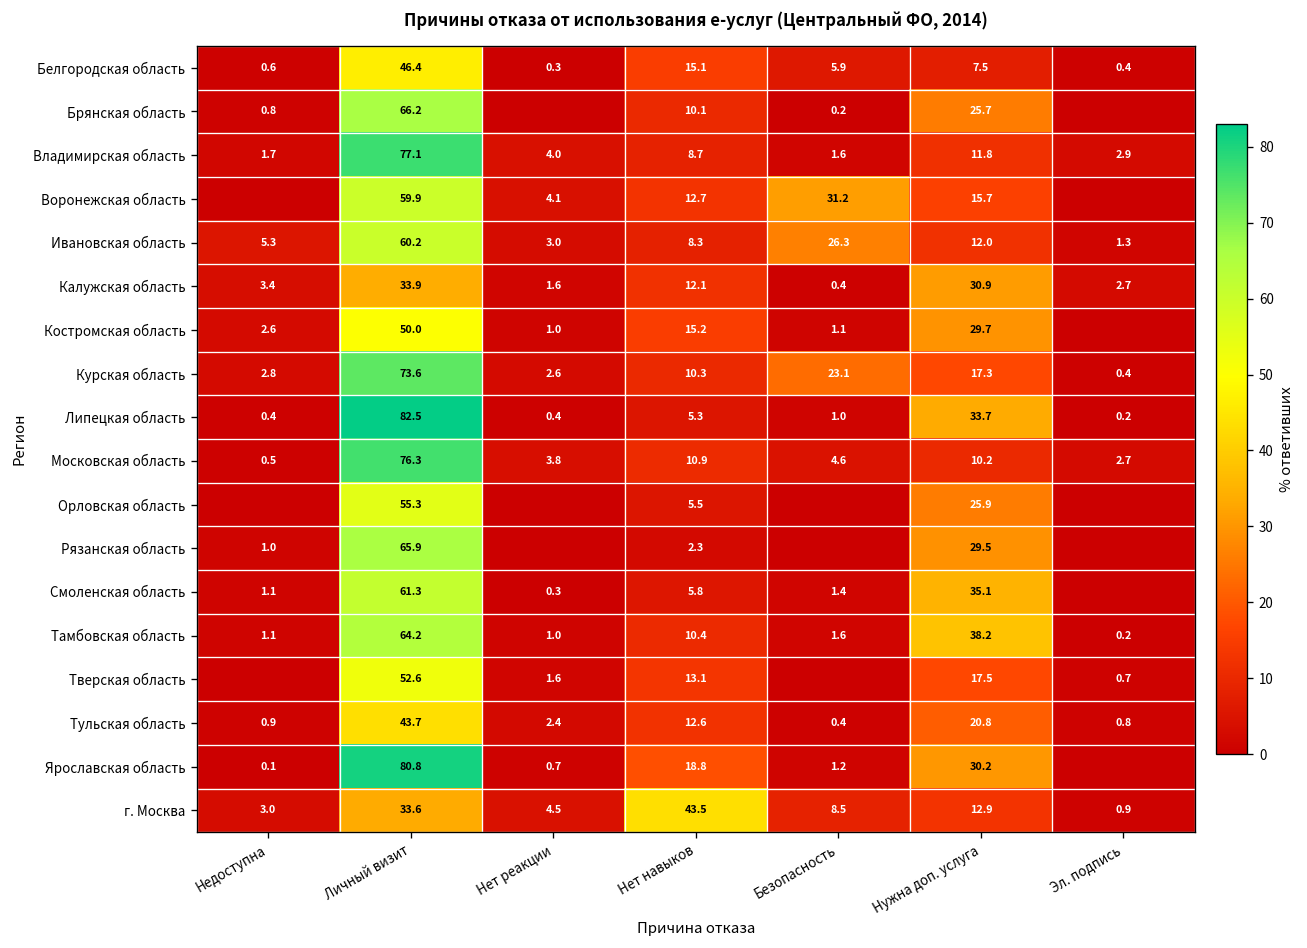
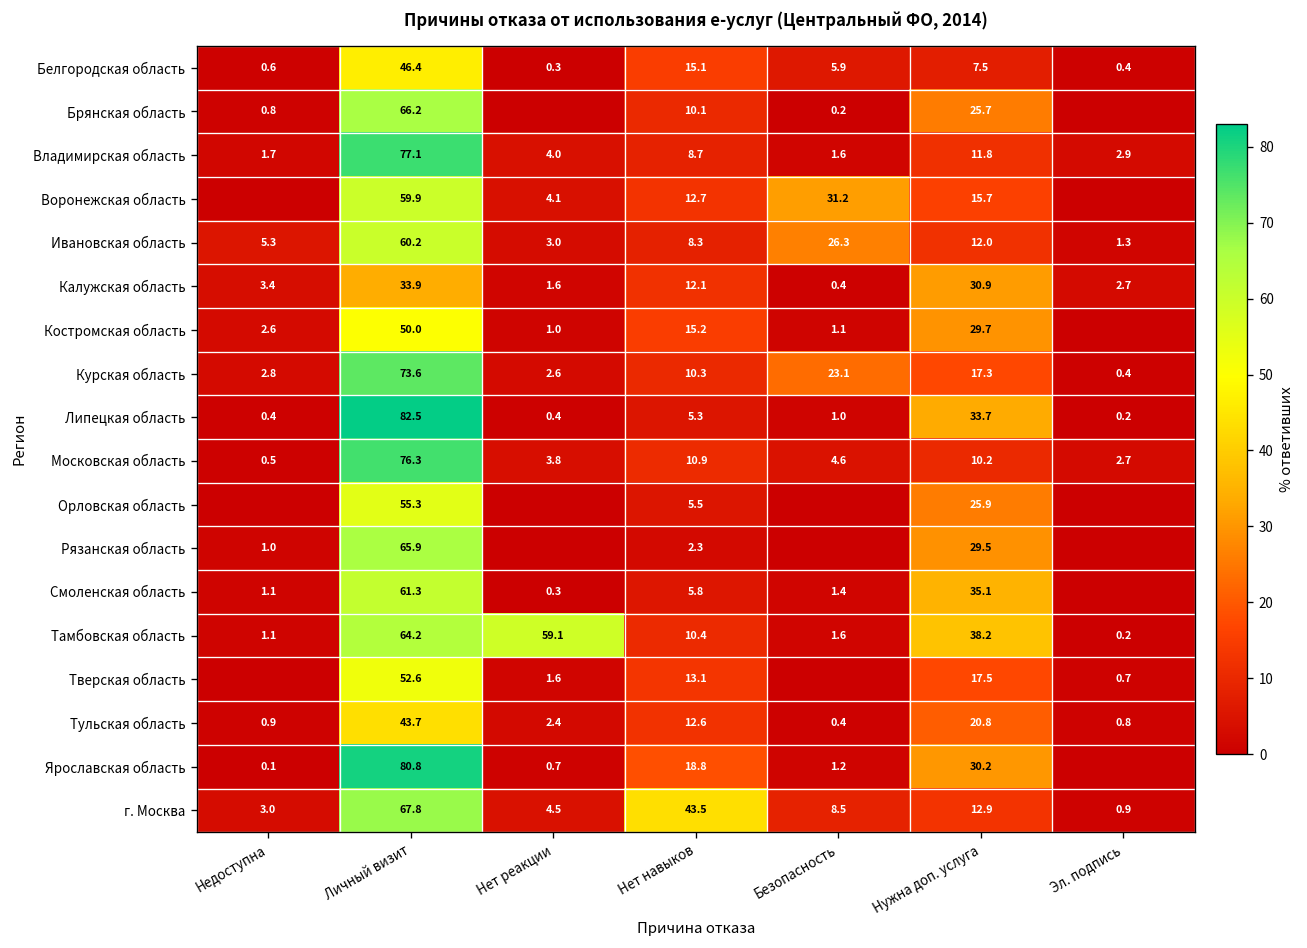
  {
    "Белгородская область": {
      "Недоступна": 0.6,
      "Личный визит": 46.4,
      "Нет реакции": 0.3,
      "Нет навыков": 15.1,
      "Безопасность": 5.9,
      "Нужна доп. услуга": 7.5,
      "Эл. подпись": 0.4
    },
    "Брянская область": {
      "Недоступна": 0.8,
      "Личный визит": 66.2,
      "Нет навыков": 10.1,
      "Безопасность": 0.2,
      "Нужна доп. услуга": 25.7
    },
    "Владимирская область": {
      "Недоступна": 1.7,
      "Личный визит": 77.1,
      "Нет реакции": 4.0,
      "Нет навыков": 8.7,
      "Безопасность": 1.6,
      "Нужна доп. услуга": 11.8,
      "Эл. подпись": 2.9
    },
    "Воронежская область": {
      "Личный визит": 59.9,
      "Нет реакции": 4.1,
      "Нет навыков": 12.7,
      "Безопасность": 31.2,
      "Нужна доп. услуга": 15.7
    },
    "Ивановская область": {
      "Недоступна": 5.3,
      "Личный визит": 60.2,
      "Нет реакции": 3.0,
      "Нет навыков": 8.3,
      "Безопасность": 26.3,
      "Нужна доп. услуга": 12.0,
      "Эл. подпись": 1.3
    },
    "Калужская область": {
      "Недоступна": 3.4,
      "Личный визит": 33.9,
      "Нет реакции": 1.6,
      "Нет навыков": 12.1,
      "Безопасность": 0.4,
      "Нужна доп. услуга": 30.9,
      "Эл. подпись": 2.7
    },
    "Костромская область": {
      "Недоступна": 2.6,
      "Личный визит": 50.0,
      "Нет реакции": 1.0,
      "Нет навыков": 15.2,
      "Безопасность": 1.1,
      "Нужна доп. услуга": 29.7
    },
    "Курская область": {
      "Недоступна": 2.8,
      "Личный визит": 73.6,
      "Нет реакции": 2.6,
      "Нет навыков": 10.3,
      "Безопасность": 23.1,
      "Нужна доп. услуга": 17.3,
      "Эл. подпись": 0.4
    },
    "Липецкая область": {
      "Недоступна": 0.4,
      "Личный визит": 82.5,
      "Нет реакции": 0.4,
      "Нет навыков": 5.3,
      "Безопасность": 1.0,
      "Нужна доп. услуга": 33.7,
      "Эл. подпись": 0.2
    },
    "Московская область": {
      "Недоступна": 0.5,
      "Личный визит": 76.3,
      "Нет реакции": 3.8,
      "Нет навыков": 10.9,
      "Безопасность": 4.6,
      "Нужна доп. услуга": 10.2,
      "Эл. подпись": 2.7
    },
    "Орловская область": {
      "Личный визит": 55.3,
      "Нет навыков": 5.5,
      "Нужна доп. услуга": 25.9
    },
    "Рязанская область": {
      "Недоступна": 1.0,
      "Личный визит": 65.9,
      "Нет навыков": 2.3,
      "Нужна доп. услуга": 29.5
    },
    "Смоленская область": {
      "Недоступна": 1.1,
      "Личный визит": 61.3,
      "Нет реакции": 0.3,
      "Нет навыков": 5.8,
      "Безопасность": 1.4,
      "Нужна доп. услуга": 35.1
    },
    "Тамбовская область": {
      "Недоступна": 1.1,
      "Личный визит": 64.2,
-     "Нет реакции": 1.0,
+     "Нет реакции": 59.1,
      "Нет навыков": 10.4,
      "Безопасность": 1.6,
      "Нужна доп. услуга": 38.2,
      "Эл. подпись": 0.2
    },
    "Тверская область": {
      "Личный визит": 52.6,
      "Нет реакции": 1.6,
      "Нет навыков": 13.1,
      "Нужна доп. услуга": 17.5,
      "Эл. подпись": 0.7
    },
    "Тульская область": {
      "Недоступна": 0.9,
      "Личный визит": 43.7,
      "Нет реакции": 2.4,
      "Нет навыков": 12.6,
      "Безопасность": 0.4,
      "Нужна доп. услуга": 20.8,
      "Эл. подпись": 0.8
    },
    "Ярославская область": {
      "Недоступна": 0.1,
      "Личный визит": 80.8,
      "Нет реакции": 0.7,
      "Нет навыков": 18.8,
      "Безопасность": 1.2,
      "Нужна доп. услуга": 30.2
    },
    "г. Москва": {
      "Недоступна": 3.0,
-     "Личный визит": 33.6,
+     "Личный визит": 67.8,
      "Нет реакции": 4.5,
      "Нет навыков": 43.5,
      "Безопасность": 8.5,
      "Нужна доп. услуга": 12.9,
      "Эл. подпись": 0.9
    }
  }
